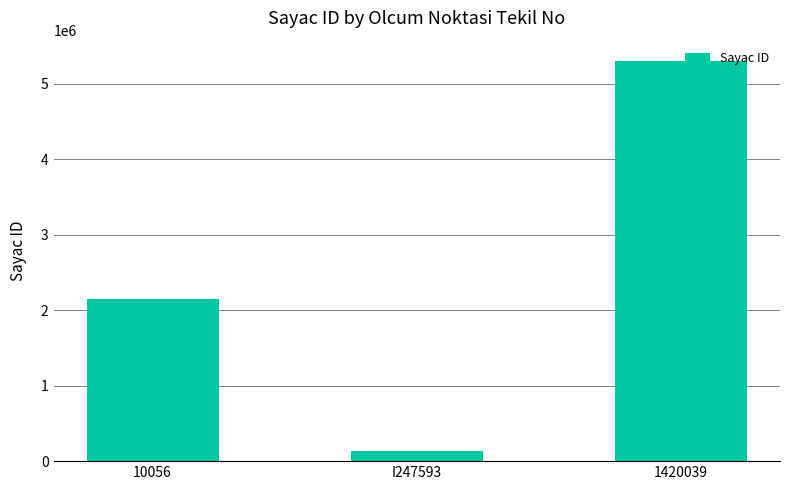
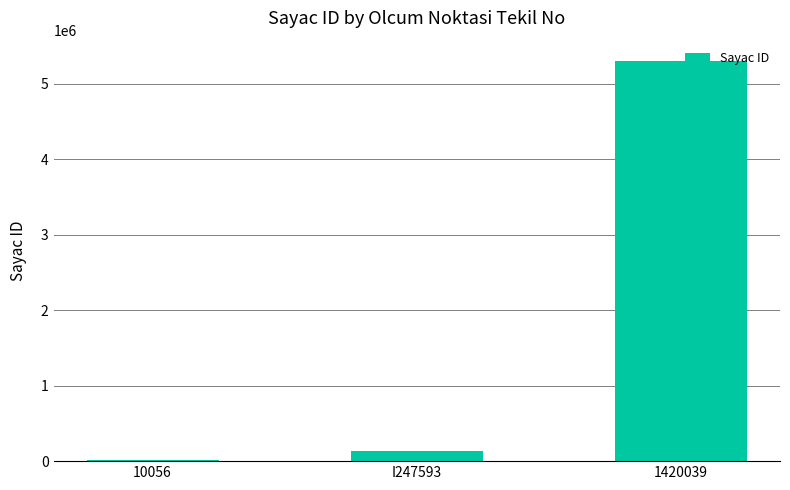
  {
-   "10056": 2200000,
+   "10056": 0,
    "I247593": 100000,
    "1420039": 5300000
  }
